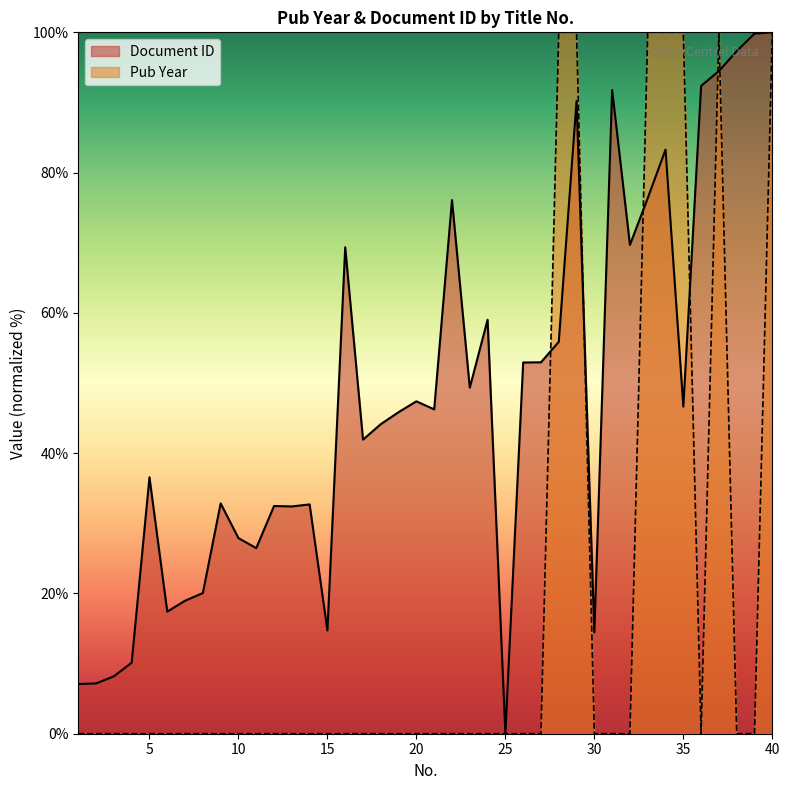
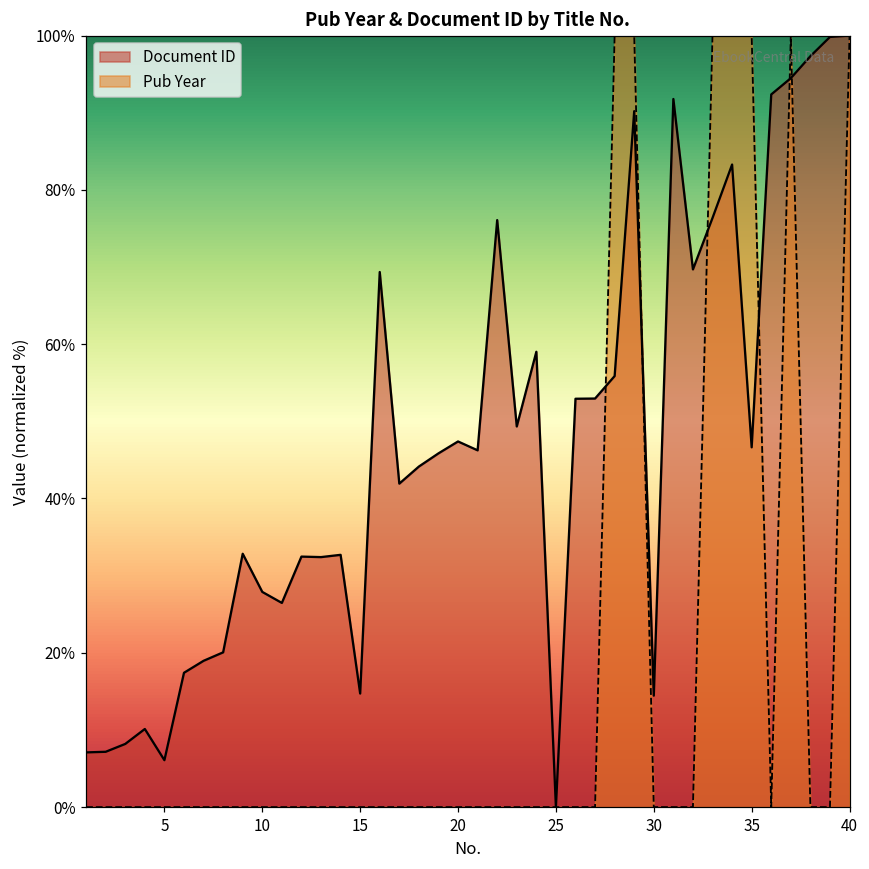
  {
    "Document ID": {
-     "5": "37%",
+     "5": "6%",
      "10": "28%",
      "15": "15%",
      "20": "47%",
      "30": "14%",
      "35": "47%"
    },
    "Pub Year": {
      "5": "0%",
      "10": "0%",
      "15": "0%",
      "20": "0%",
      "30": "0%",
      "35": "100%"
    }
  }
